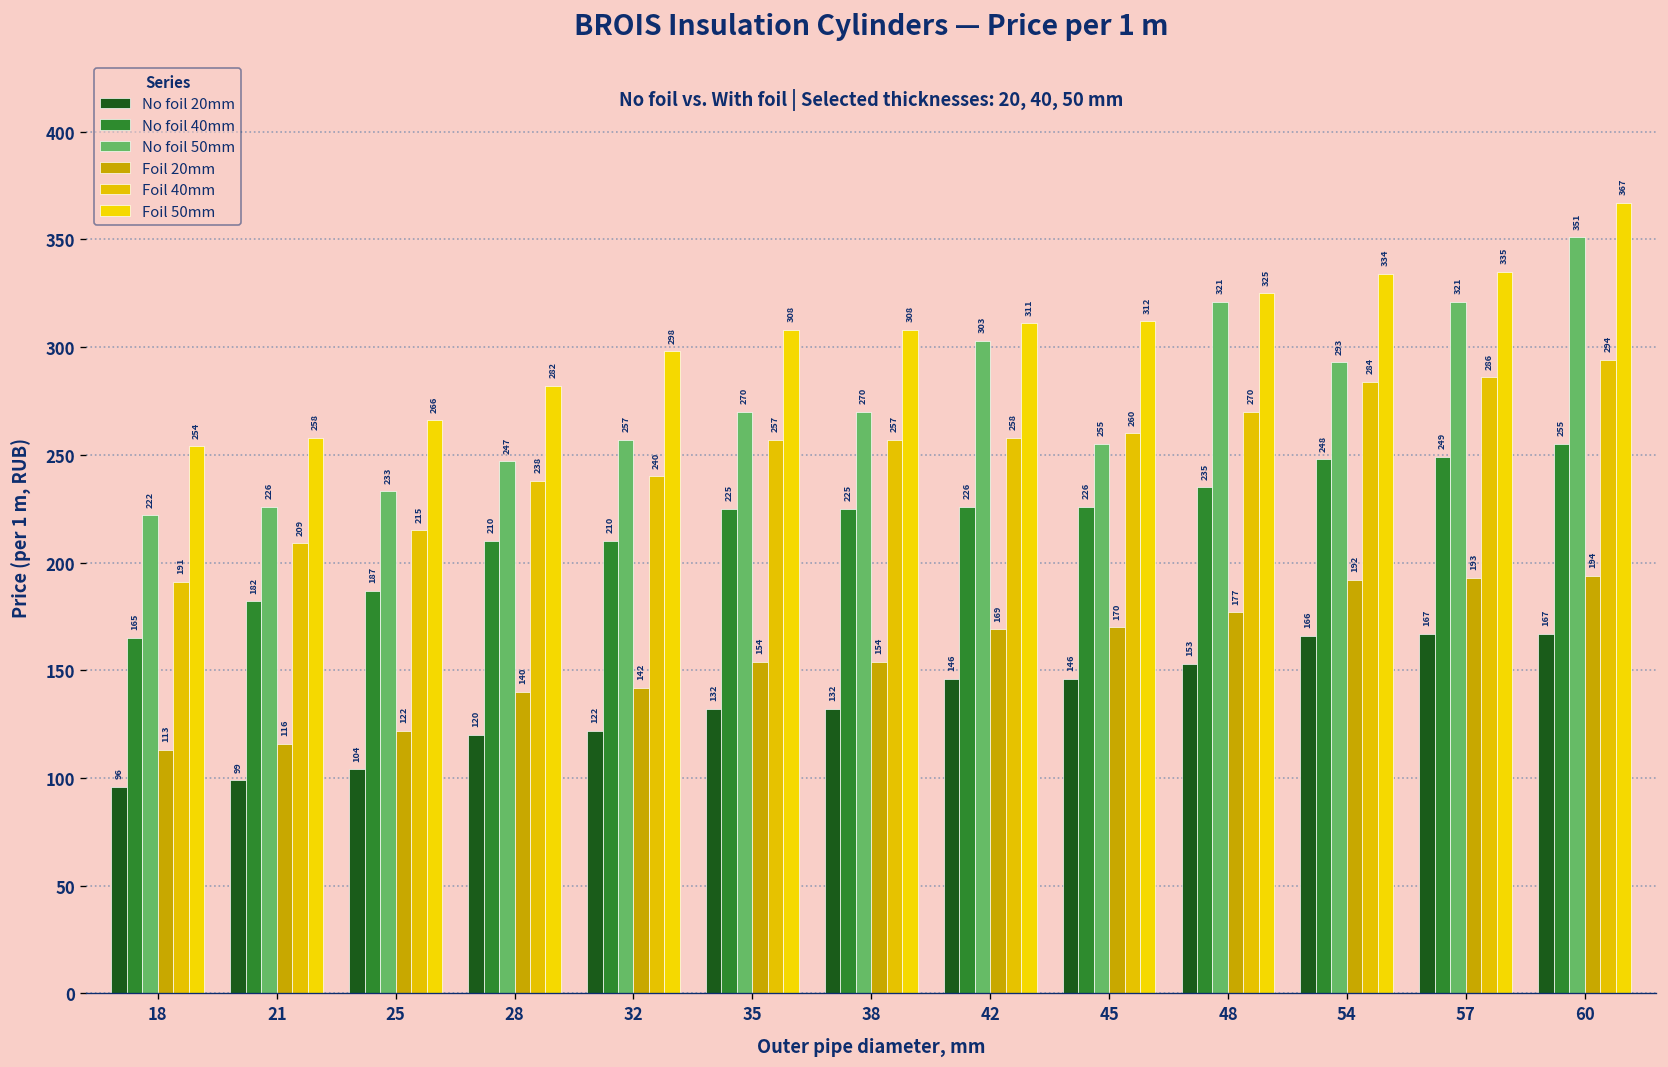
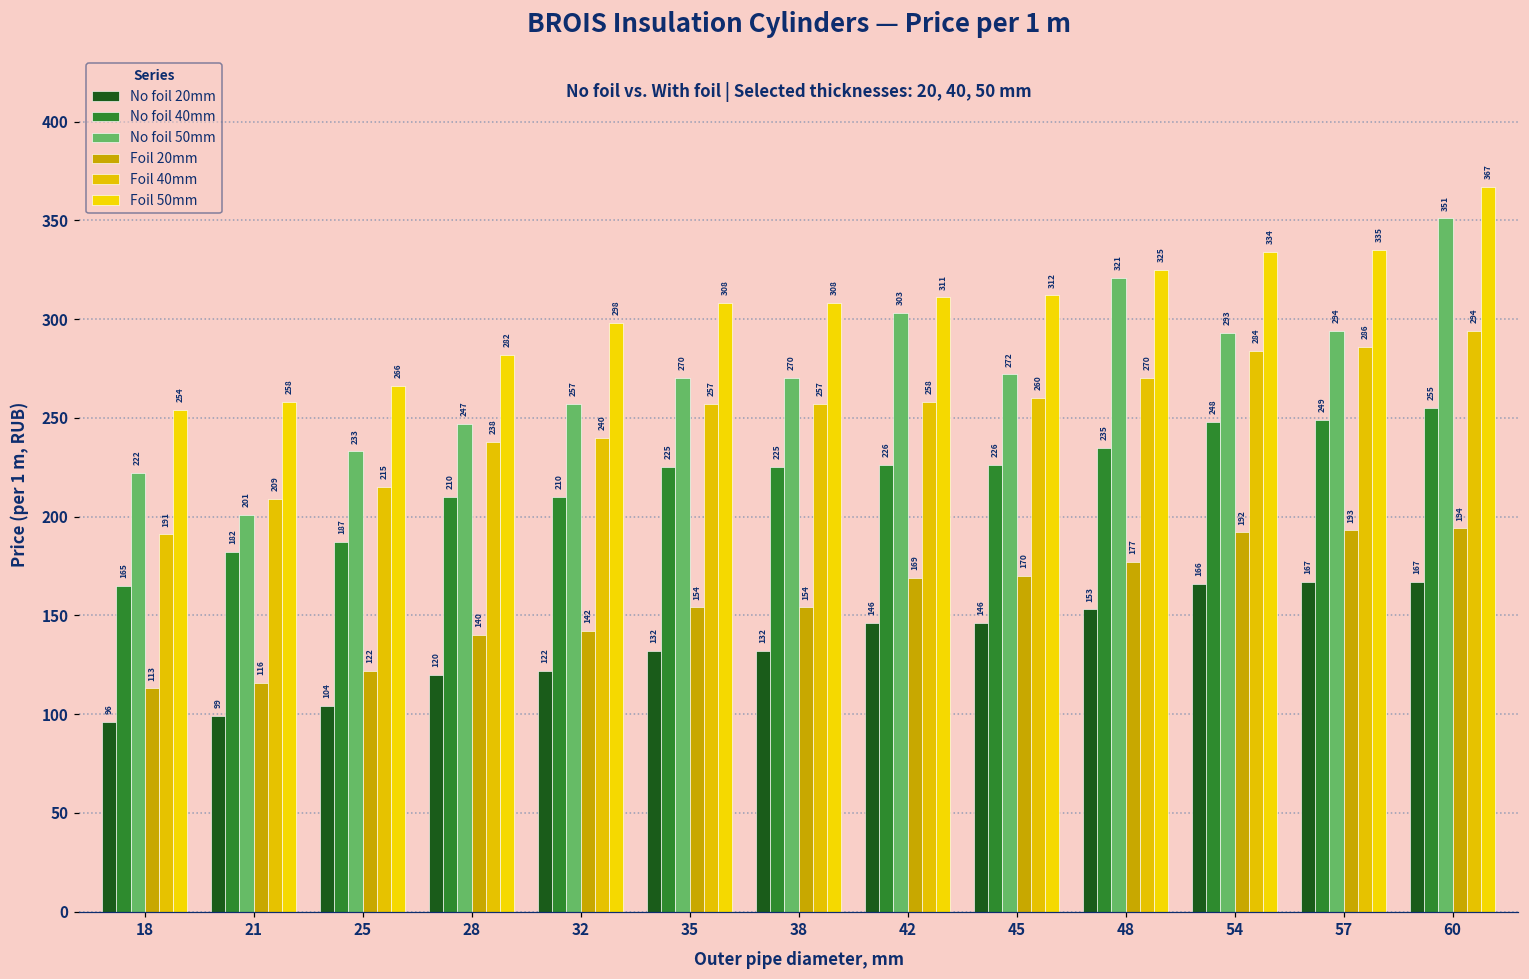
  {
    "No foil 50mm": {
      "18": 222,
-     "21": 226,
+     "21": 201,
      "25": 233,
      "28": 247,
      "32": 257,
      "35": 270,
      "38": 270,
      "42": 303,
-     "45": 255,
+     "45": 272,
      "48": 321,
      "54": 293,
-     "57": 321,
+     "57": 294,
      "60": 351
    }
  }
